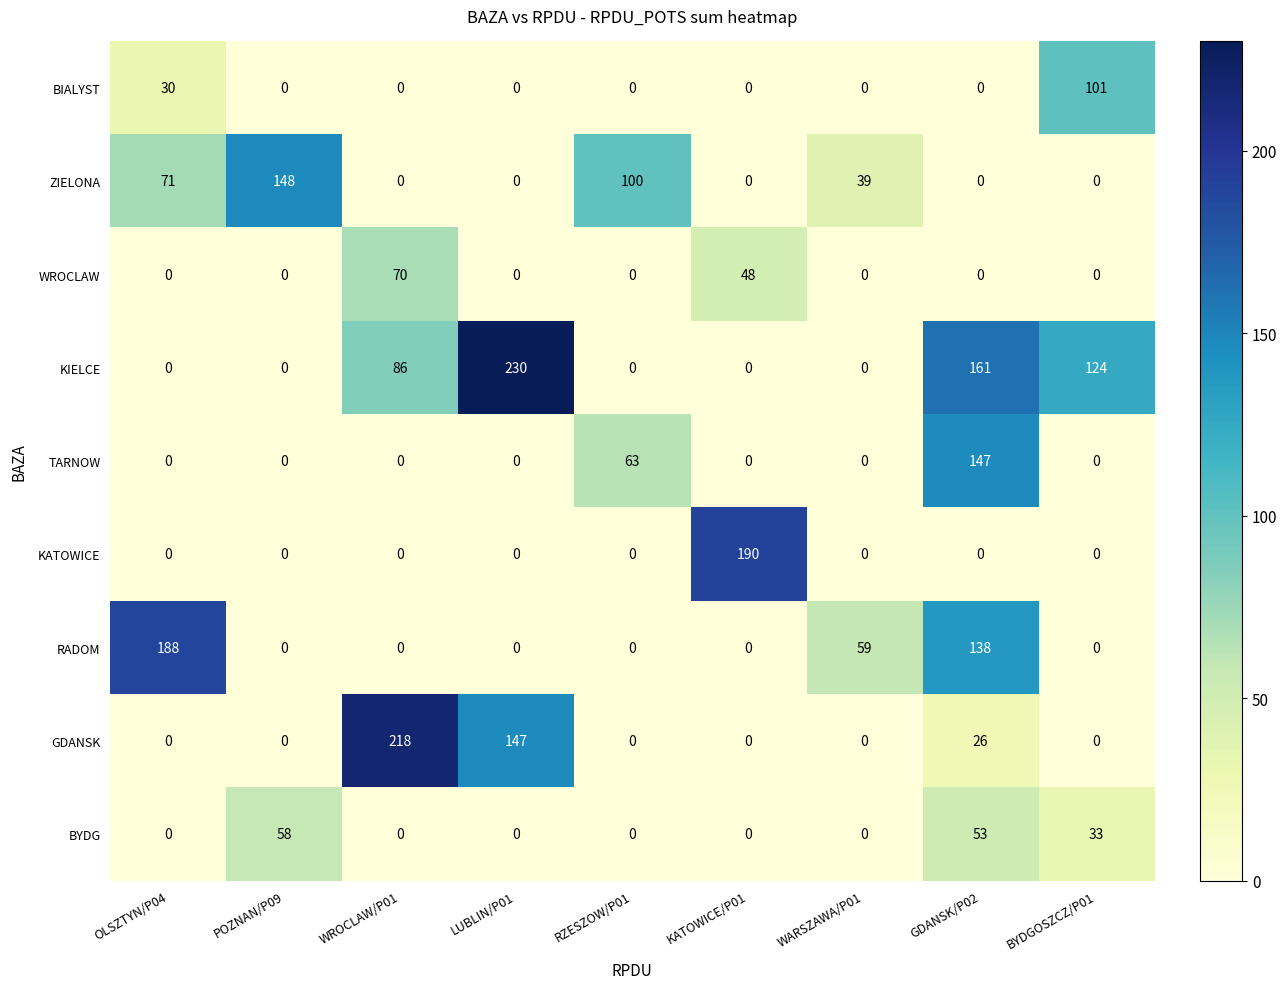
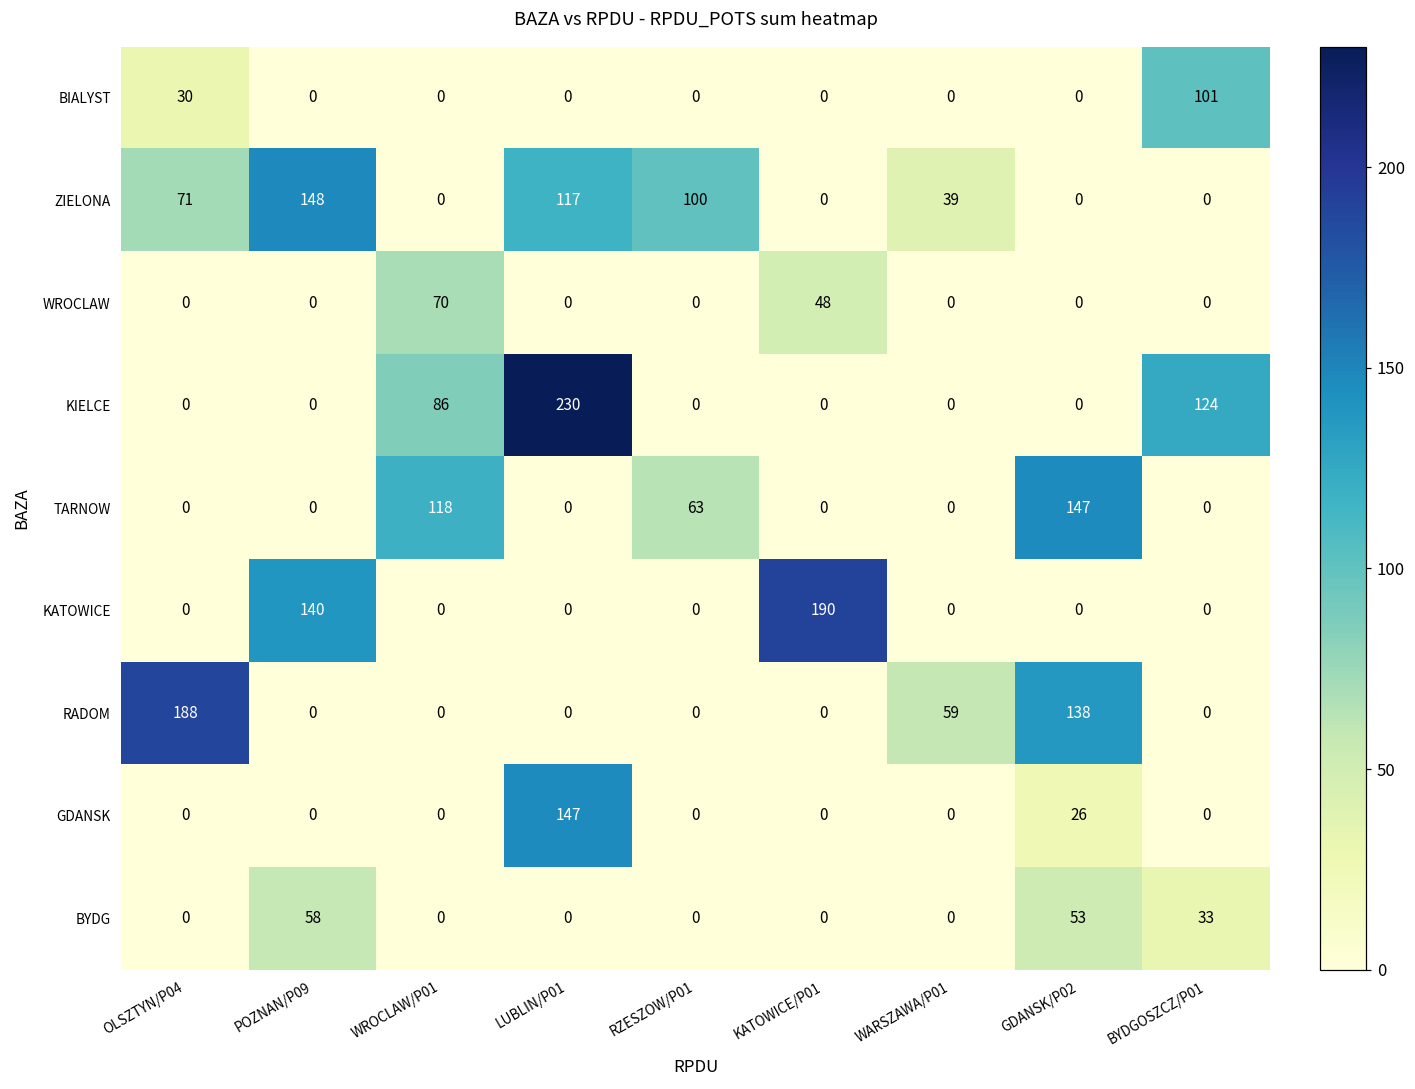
  {
    "BIALYST": {
      "OLSZTYN/P04": 30,
      "POZNAN/P09": 0,
      "WROCLAW/P01": 0,
      "LUBLIN/P01": 0,
      "RZESZOW/P01": 0,
      "KATOWICE/P01": 0,
      "WARSZAWA/P01": 0,
      "GDANSK/P02": 0,
      "BYDGOSZCZ/P01": 101
    },
    "ZIELONA": {
      "OLSZTYN/P04": 71,
      "POZNAN/P09": 148,
      "WROCLAW/P01": 0,
-     "LUBLIN/P01": 0,
+     "LUBLIN/P01": 117,
      "RZESZOW/P01": 100,
      "KATOWICE/P01": 0,
      "WARSZAWA/P01": 39,
      "GDANSK/P02": 0,
      "BYDGOSZCZ/P01": 0
    },
    "WROCLAW": {
      "OLSZTYN/P04": 0,
      "POZNAN/P09": 0,
      "WROCLAW/P01": 70,
      "LUBLIN/P01": 0,
      "RZESZOW/P01": 0,
      "KATOWICE/P01": 48,
      "WARSZAWA/P01": 0,
      "GDANSK/P02": 0,
      "BYDGOSZCZ/P01": 0
    },
    "KIELCE": {
      "OLSZTYN/P04": 0,
      "POZNAN/P09": 0,
      "WROCLAW/P01": 86,
      "LUBLIN/P01": 230,
      "RZESZOW/P01": 0,
      "KATOWICE/P01": 0,
      "WARSZAWA/P01": 0,
-     "GDANSK/P02": 161,
+     "GDANSK/P02": 0,
      "BYDGOSZCZ/P01": 124
    },
    "TARNOW": {
      "OLSZTYN/P04": 0,
      "POZNAN/P09": 0,
-     "WROCLAW/P01": 0,
+     "WROCLAW/P01": 118,
      "LUBLIN/P01": 0,
      "RZESZOW/P01": 63,
      "KATOWICE/P01": 0,
      "WARSZAWA/P01": 0,
      "GDANSK/P02": 147,
      "BYDGOSZCZ/P01": 0
    },
    "KATOWICE": {
      "OLSZTYN/P04": 0,
-     "POZNAN/P09": 0,
+     "POZNAN/P09": 140,
      "WROCLAW/P01": 0,
      "LUBLIN/P01": 0,
      "RZESZOW/P01": 0,
      "KATOWICE/P01": 190,
      "WARSZAWA/P01": 0,
      "GDANSK/P02": 0,
      "BYDGOSZCZ/P01": 0
    },
    "RADOM": {
      "OLSZTYN/P04": 188,
      "POZNAN/P09": 0,
      "WROCLAW/P01": 0,
      "LUBLIN/P01": 0,
      "RZESZOW/P01": 0,
      "KATOWICE/P01": 0,
      "WARSZAWA/P01": 59,
      "GDANSK/P02": 138,
      "BYDGOSZCZ/P01": 0
    },
    "GDANSK": {
      "OLSZTYN/P04": 0,
      "POZNAN/P09": 0,
-     "WROCLAW/P01": 218,
+     "WROCLAW/P01": 0,
      "LUBLIN/P01": 147,
      "RZESZOW/P01": 0,
      "KATOWICE/P01": 0,
      "WARSZAWA/P01": 0,
      "GDANSK/P02": 26,
      "BYDGOSZCZ/P01": 0
    },
    "BYDG": {
      "OLSZTYN/P04": 0,
      "POZNAN/P09": 58,
      "WROCLAW/P01": 0,
      "LUBLIN/P01": 0,
      "RZESZOW/P01": 0,
      "KATOWICE/P01": 0,
      "WARSZAWA/P01": 0,
      "GDANSK/P02": 53,
      "BYDGOSZCZ/P01": 33
    }
  }
